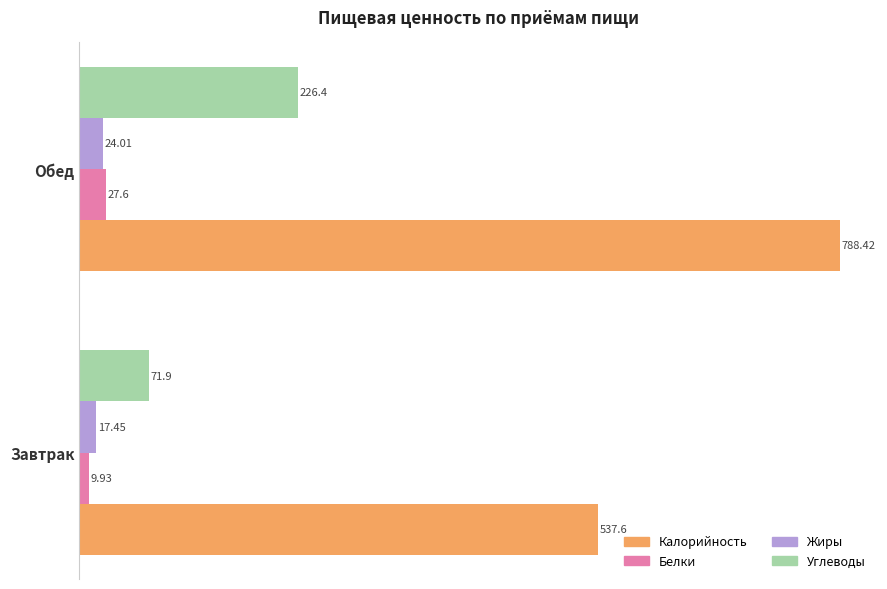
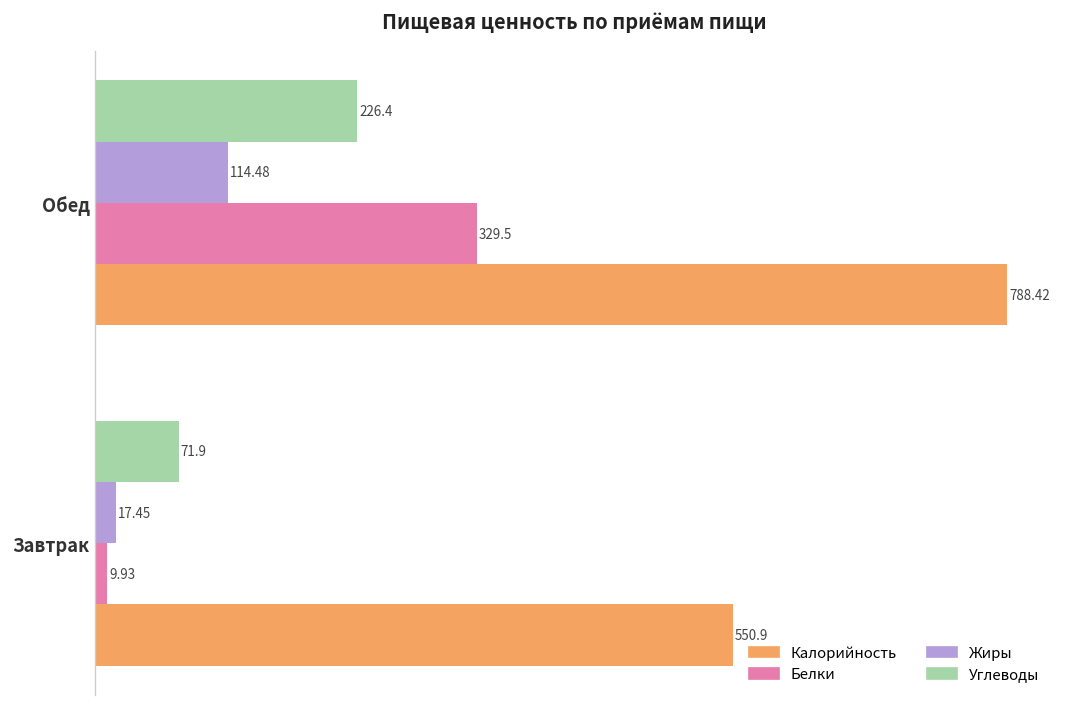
  {
    "Калорийность": {
      "Обед": 788.42,
-     "Завтрак": 537.6
+     "Завтрак": 550.9
    },
    "Белки": {
-     "Обед": 27.6,
+     "Обед": 329.5,
      "Завтрак": 9.93
    },
    "Жиры": {
-     "Обед": 24.01,
+     "Обед": 114.48,
      "Завтрак": 17.45
    },
    "Углеводы": {
      "Обед": 226.4,
      "Завтрак": 71.9
    }
  }
